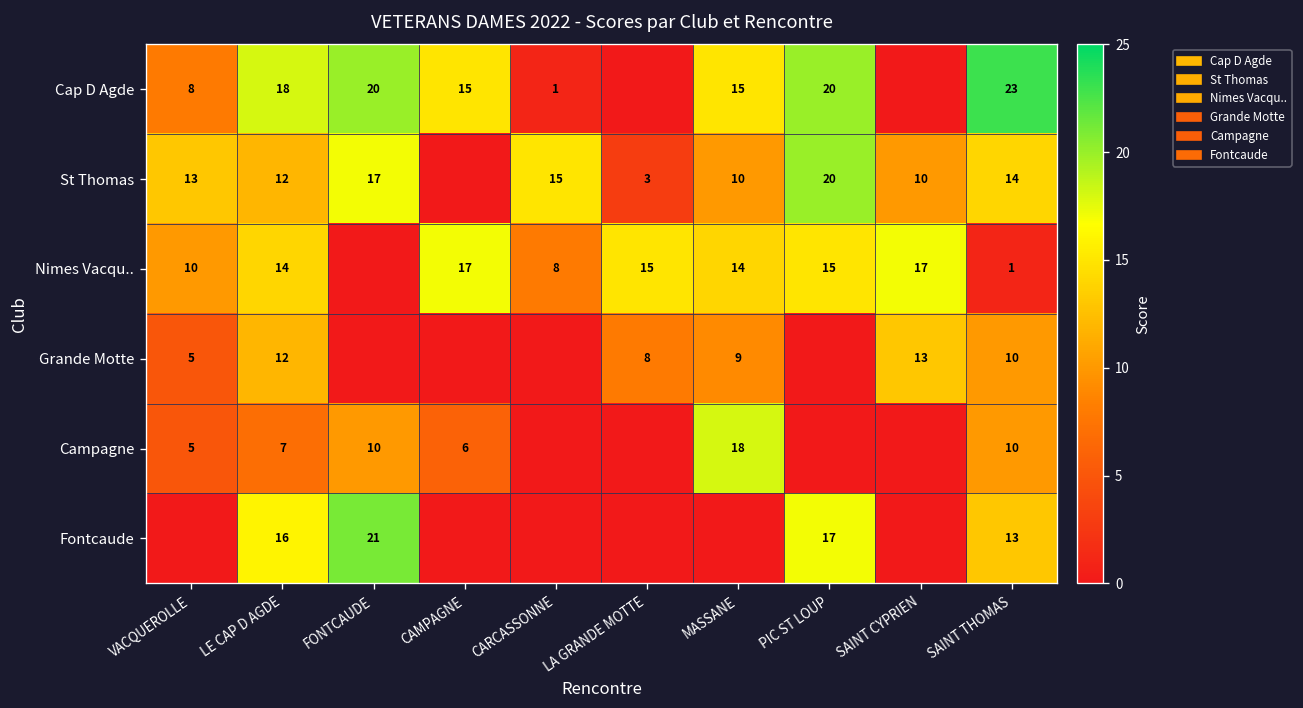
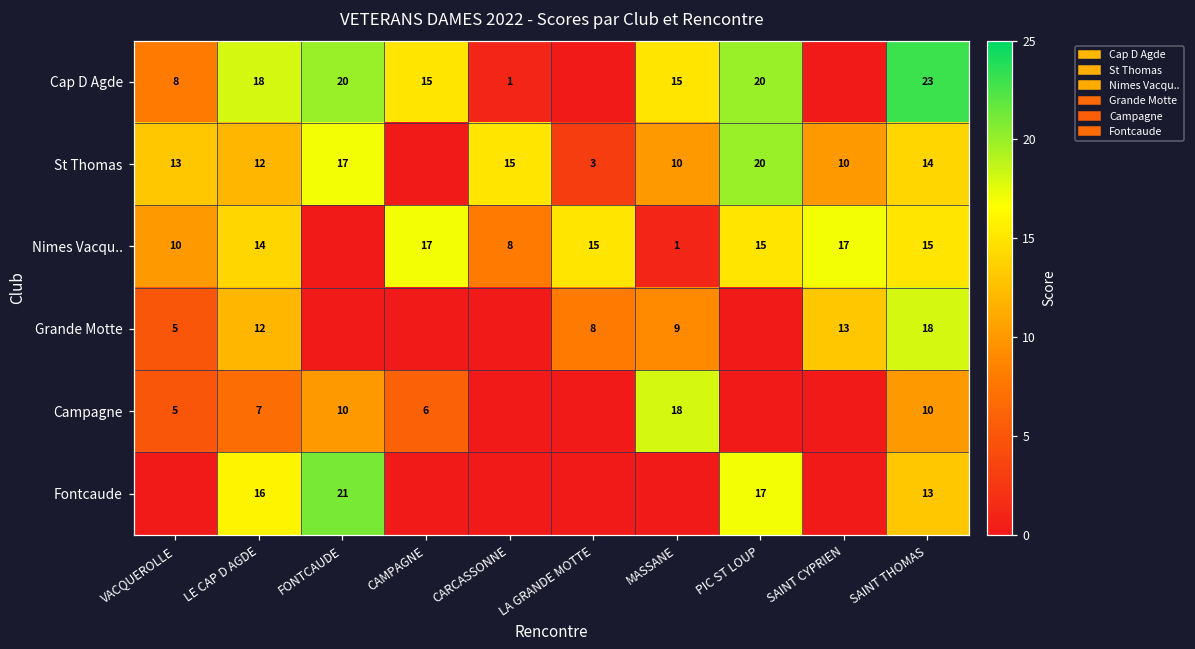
  {
    "Cap D Agde": {
      "VACQUEROLLE": 8,
      "LE CAP D AGDE": 18,
      "FONTCAUDE": 20,
      "CAMPAGNE": 15,
      "CARCASSONNE": 1,
      "MASSANE": 15,
      "PIC ST LOUP": 20,
      "SAINT THOMAS": 23
    },
    "St Thomas": {
      "VACQUEROLLE": 13,
      "LE CAP D AGDE": 12,
      "FONTCAUDE": 17,
      "CARCASSONNE": 15,
      "LA GRANDE MOTTE": 3,
      "MASSANE": 10,
      "PIC ST LOUP": 20,
      "SAINT CYPRIEN": 10,
      "SAINT THOMAS": 14
    },
    "Nimes Vacqu..": {
      "VACQUEROLLE": 10,
      "LE CAP D AGDE": 14,
      "CAMPAGNE": 17,
      "CARCASSONNE": 8,
      "LA GRANDE MOTTE": 15,
-     "MASSANE": 14,
+     "MASSANE": 1,
      "PIC ST LOUP": 15,
      "SAINT CYPRIEN": 17,
-     "SAINT THOMAS": 1
+     "SAINT THOMAS": 15
    },
    "Grande Motte": {
      "VACQUEROLLE": 5,
      "LE CAP D AGDE": 12,
      "LA GRANDE MOTTE": 8,
      "MASSANE": 9,
      "SAINT CYPRIEN": 13,
-     "SAINT THOMAS": 10
+     "SAINT THOMAS": 18
    },
    "Campagne": {
      "VACQUEROLLE": 5,
      "LE CAP D AGDE": 7,
      "FONTCAUDE": 10,
      "CAMPAGNE": 6,
      "MASSANE": 18,
      "SAINT THOMAS": 10
    },
    "Fontcaude": {
      "LE CAP D AGDE": 16,
      "FONTCAUDE": 21,
      "PIC ST LOUP": 17,
      "SAINT THOMAS": 13
    }
  }
